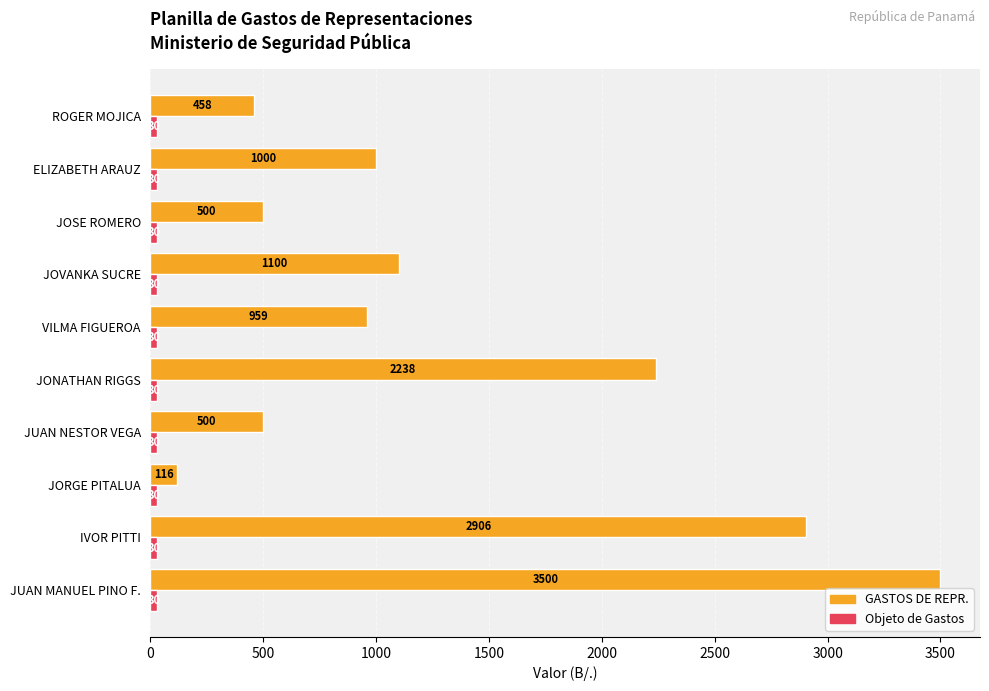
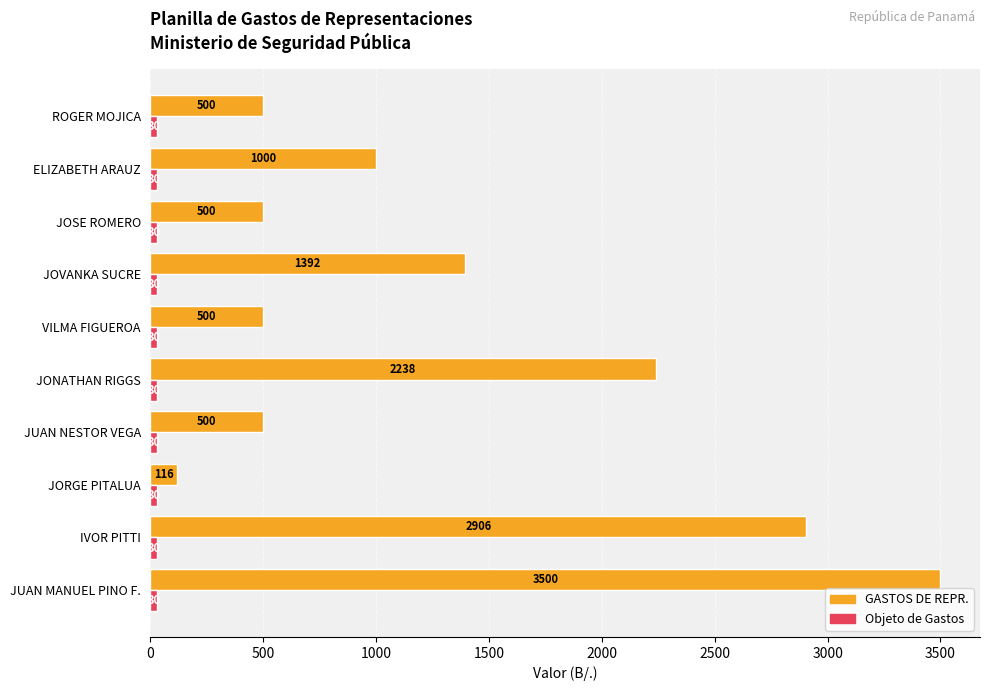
  {
    "GASTOS DE REPR.": {
-     "ROGER MOJICA": 458,
+     "ROGER MOJICA": 500,
      "ELIZABETH ARAUZ": 1000,
      "JOSE ROMERO": 500,
-     "JOVANKA SUCRE": 1100,
-     "VILMA FIGUEROA": 959,
+     "JOVANKA SUCRE": 1392,
+     "VILMA FIGUEROA": 500,
      "JONATHAN RIGGS": 2238,
      "JUAN NESTOR VEGA": 500,
      "JORGE PITALUA": 116,
      "IVOR PITTI": 2906,
      "JUAN MANUEL PINO F.": 3500
    },
    "Objeto de Gastos": {
      "ROGER MOJICA": 30,
      "ELIZABETH ARAUZ": 30,
      "JOSE ROMERO": 30,
      "JOVANKA SUCRE": 30,
      "VILMA FIGUEROA": 30,
      "JONATHAN RIGGS": 30,
      "JUAN NESTOR VEGA": 30,
      "JORGE PITALUA": 30,
      "IVOR PITTI": 30,
      "JUAN MANUEL PINO F.": 30
    }
  }
